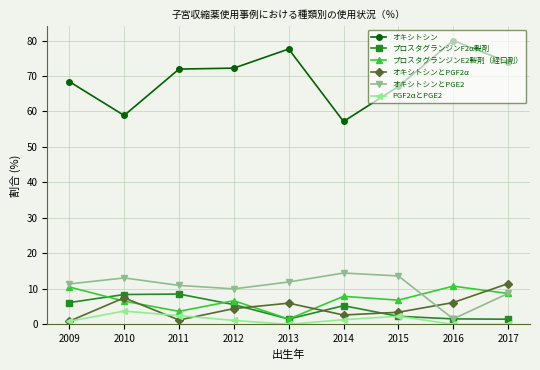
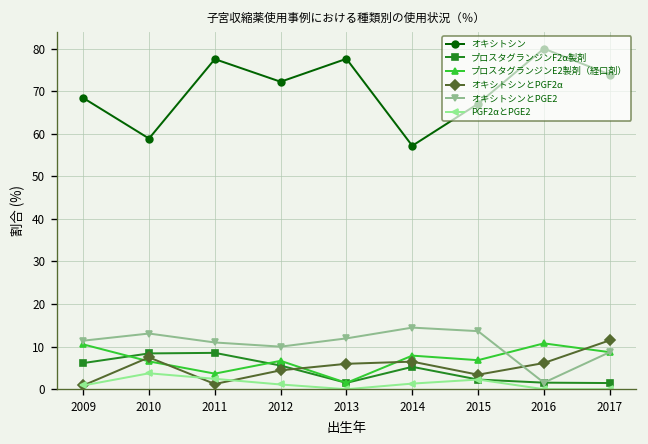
  {
    "オキシトシン": {
      "2009": 68,
      "2010": 59,
-     "2011": 72,
+     "2011": 78,
      "2012": 72,
      "2013": 78,
      "2014": 57
    },
    "プロスタグランジンF2α製剤": {
      "2009": 6,
      "2010": 8,
      "2011": 9,
      "2012": 6,
      "2014": 5,
      "2017": 1
    },
    "プロスタグランジンE2製剤（経口剤）": {
      "2009": 11,
      "2010": 7,
      "2011": 4,
      "2012": 7,
      "2014": 8,
      "2015": 7,
      "2016": 11
    },
    "オキシトシンとPGF2α": {
      "2010": 7,
      "2011": 1,
      "2012": 4,
      "2013": 6,
-     "2014": 3,
+     "2014": 6,
      "2015": 3,
      "2016": 6,
      "2017": 11
    }
  }
